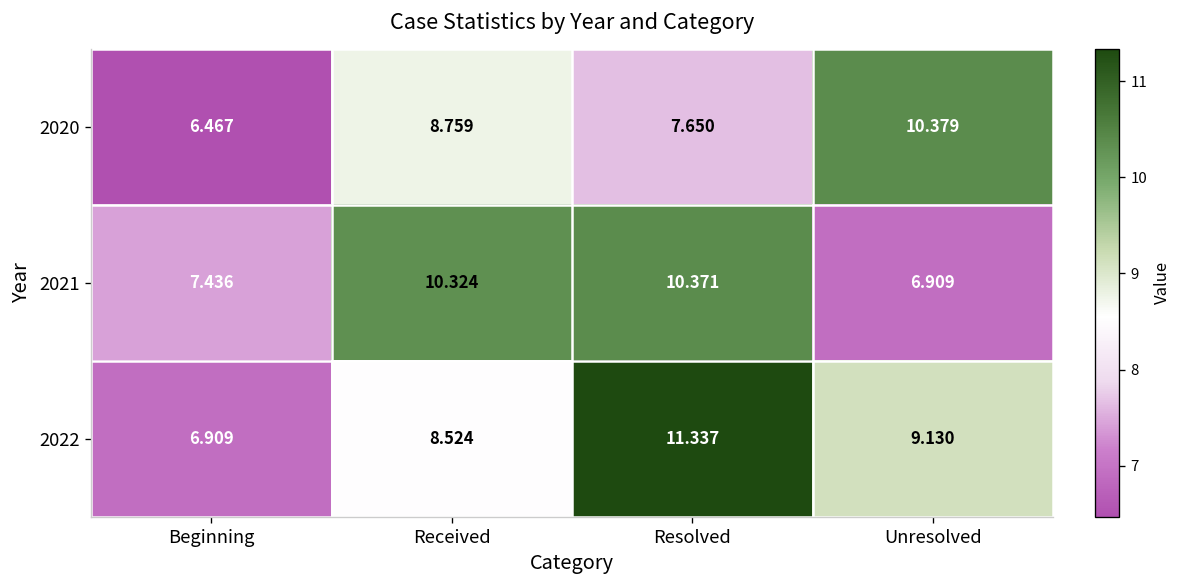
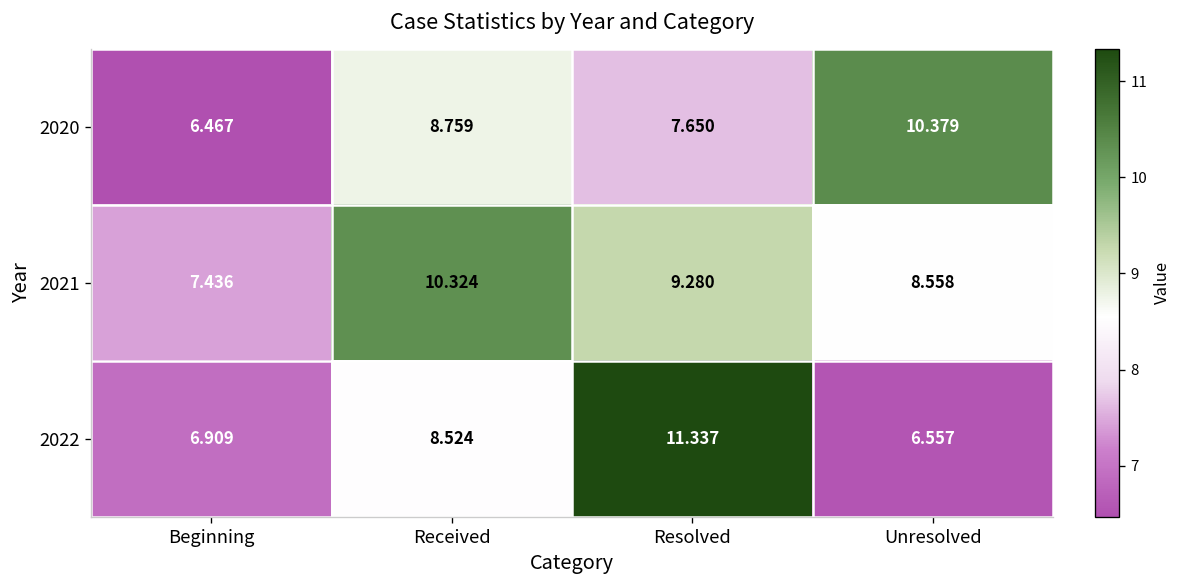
  {
    "2020": {
      "Beginning": 6.467,
      "Received": 8.759,
      "Resolved": 7.650,
      "Unresolved": 10.379
    },
    "2021": {
      "Beginning": 7.436,
      "Received": 10.324,
-     "Resolved": 10.371,
-     "Unresolved": 6.909
+     "Resolved": 9.280,
+     "Unresolved": 8.558
    },
    "2022": {
      "Beginning": 6.909,
      "Received": 8.524,
      "Resolved": 11.337,
-     "Unresolved": 9.130
+     "Unresolved": 6.557
    }
  }
